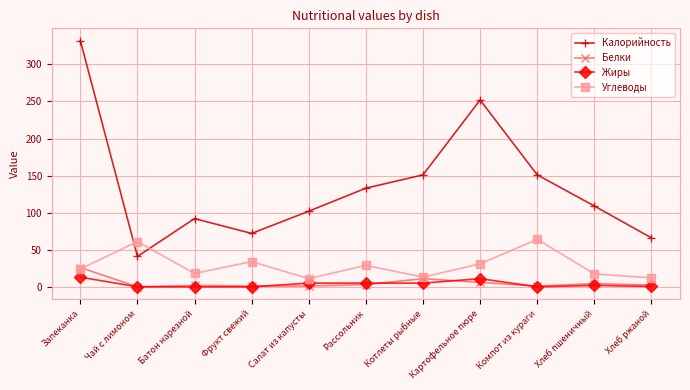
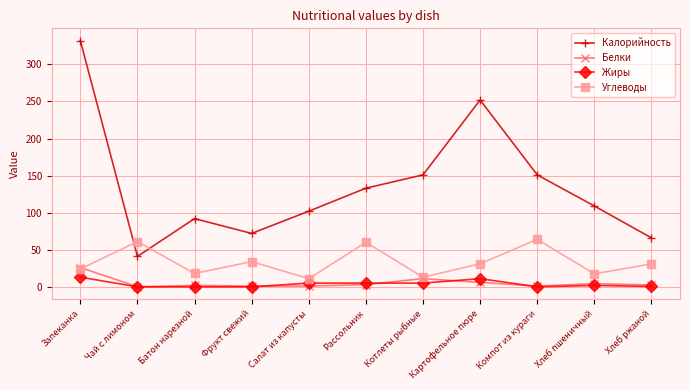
  {
    "Белки": {
      "Салат из капусты": 0,
      "Картофельное пюре": 10
    },
    "Углеводы": {
      "Чай с лимоном": 60,
      "Батон нарезной": 20,
      "Фрукт свежий": 30,
      "Салат из капусты": 10,
-     "Рассольник": 30,
+     "Рассольник": 60,
      "Картофельное пюре": 30,
      "Компот из кураги": 60,
      "Хлеб пшеничный": 20,
-     "Хлеб ржаной": 10
+     "Хлеб ржаной": 30
    }
  }
